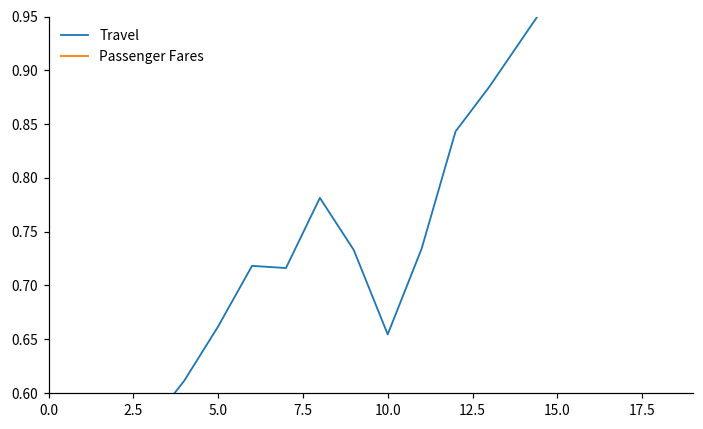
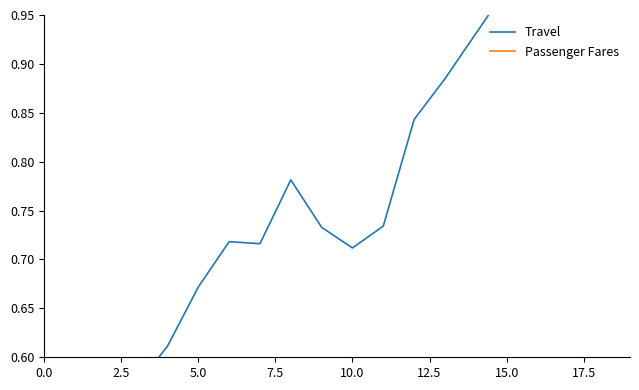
  {
    "Travel": {
-     "5.0": 0.66,
-     "10.0": 0.65
+     "5.0": 0.67,
+     "10.0": 0.71
    }
  }
